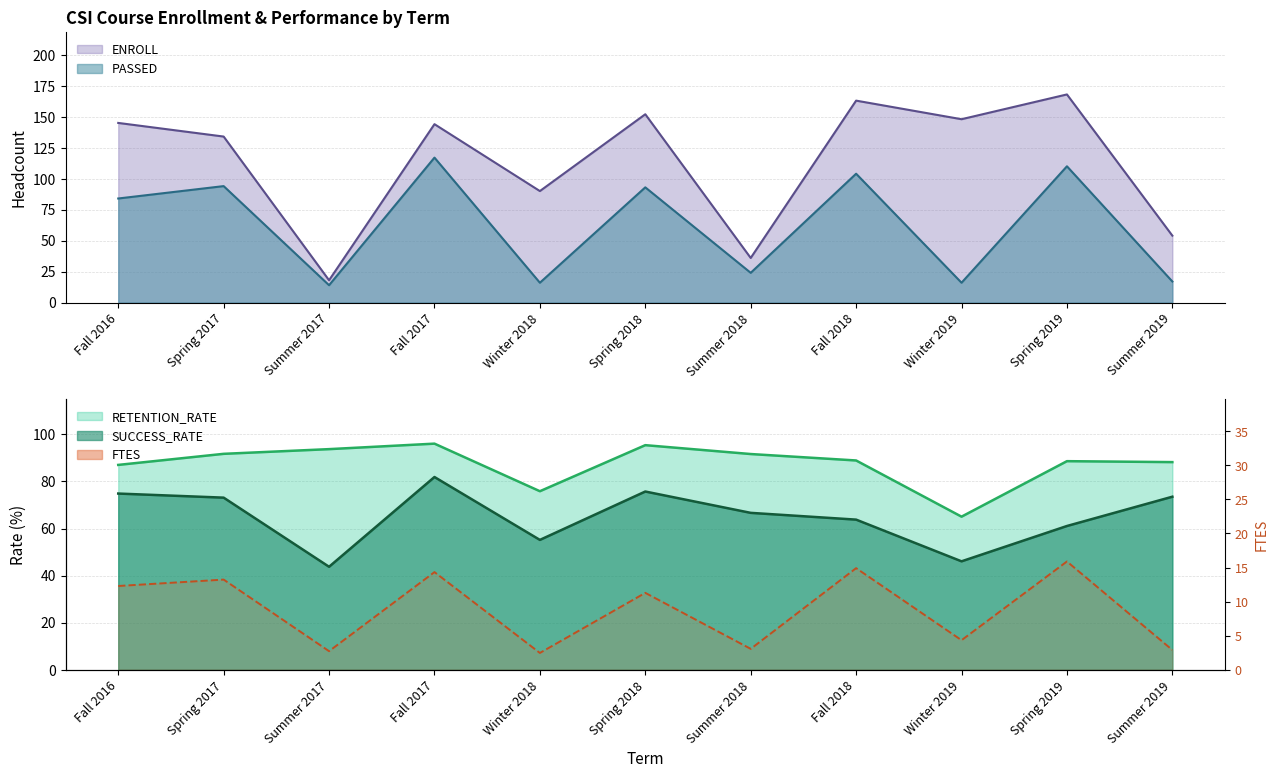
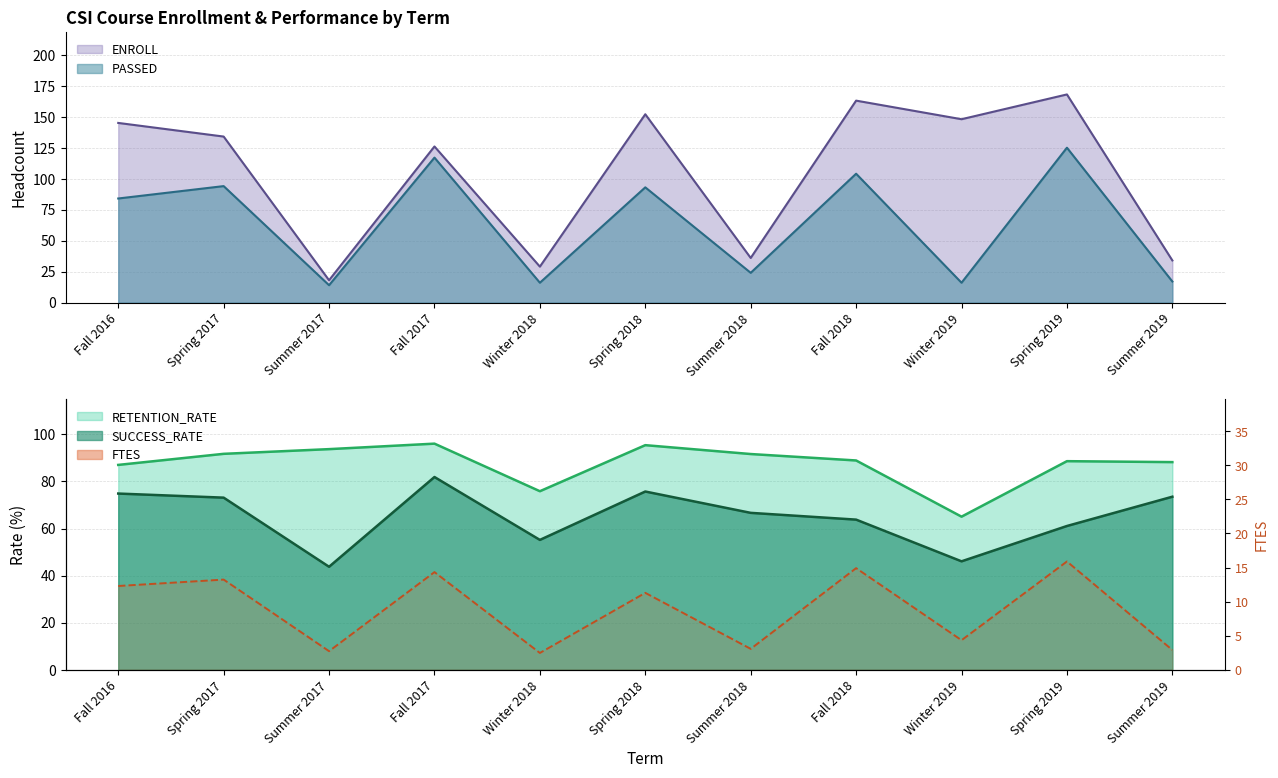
  {
    "CSI Course Enrollment & Performance by Term": {
      "ENROLL": {
        "Fall 2016": 145,
        "Spring 2017": 134,
        "Summer 2017": 18,
-       "Fall 2017": 144,
-       "Winter 2018": 90,
+       "Fall 2017": 126,
+       "Winter 2018": 29,
        "Spring 2018": 152,
        "Summer 2018": 36,
        "Fall 2018": 163,
        "Winter 2019": 148,
        "Spring 2019": 168,
-       "Summer 2019": 54
+       "Summer 2019": 34
      },
      "PASSED": {
        "Fall 2016": 84,
        "Spring 2017": 94,
        "Summer 2017": 14,
        "Fall 2017": 117,
        "Winter 2018": 16,
        "Spring 2018": 93,
        "Summer 2018": 24,
        "Fall 2018": 104,
        "Winter 2019": 16,
-       "Spring 2019": 110,
+       "Spring 2019": 125,
        "Summer 2019": 17
      }
    }
  }
